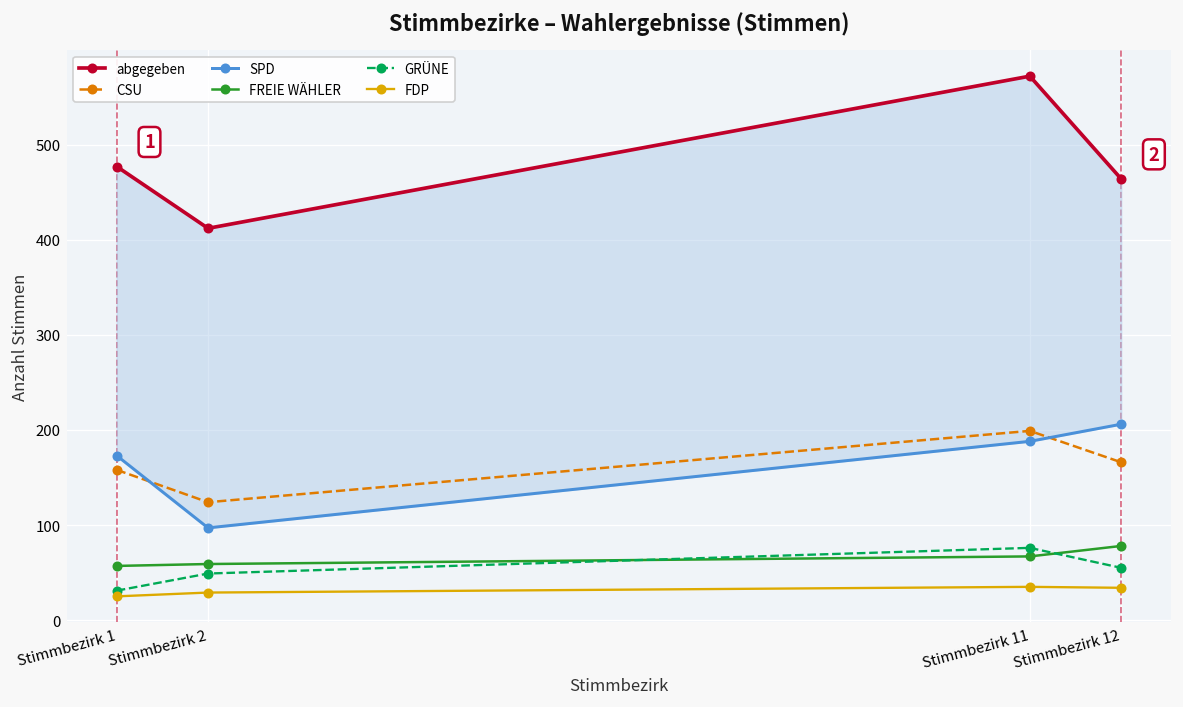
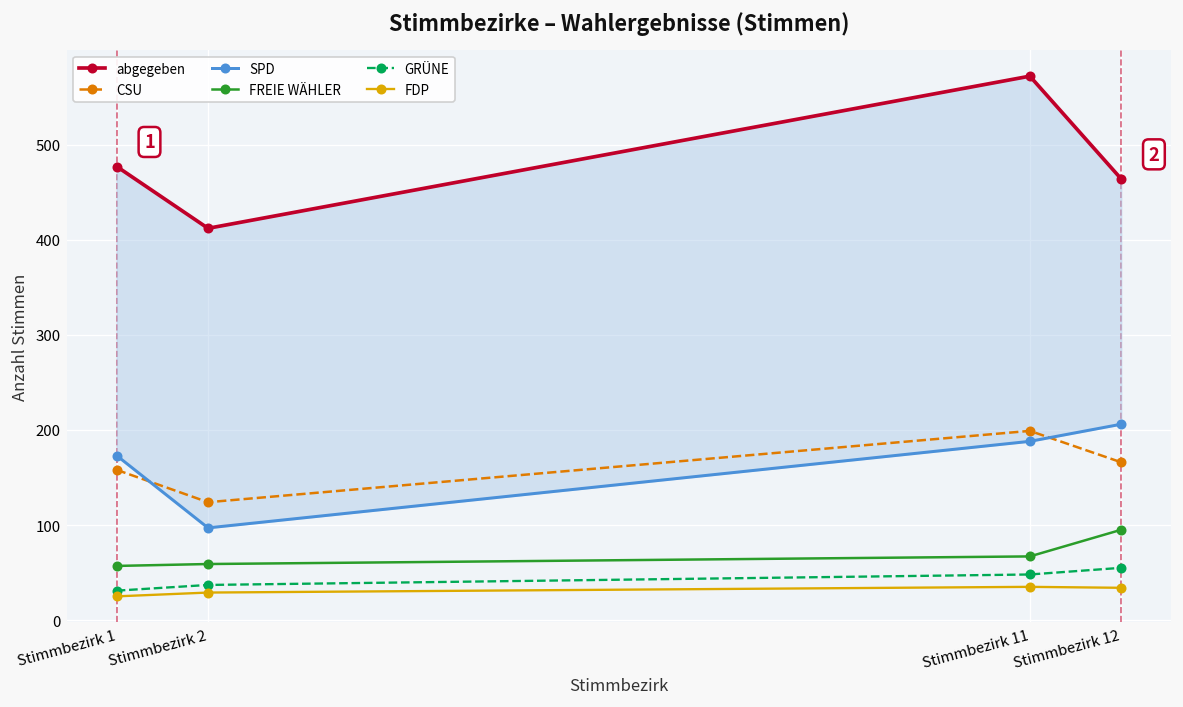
  {
    "abgegeben": {
      "Stimmbezirk 1": 480,
      "Stimmbezirk 2": 410,
      "Stimmbezirk 11": 570,
      "Stimmbezirk 12": 460
    },
    "SPD": {
      "Stimmbezirk 1": 170,
      "Stimmbezirk 2": 100,
      "Stimmbezirk 11": 190,
      "Stimmbezirk 12": 210
    },
    "FREIE WÄHLER": {
      "Stimmbezirk 1": 60,
      "Stimmbezirk 2": 60,
      "Stimmbezirk 11": 70,
-     "Stimmbezirk 12": 80
+     "Stimmbezirk 12": 100
    },
    "GRÜNE": {
      "Stimmbezirk 1": 30,
-     "Stimmbezirk 2": 50,
-     "Stimmbezirk 11": 80,
+     "Stimmbezirk 2": 40,
+     "Stimmbezirk 11": 50,
      "Stimmbezirk 12": 60
    }
  }
